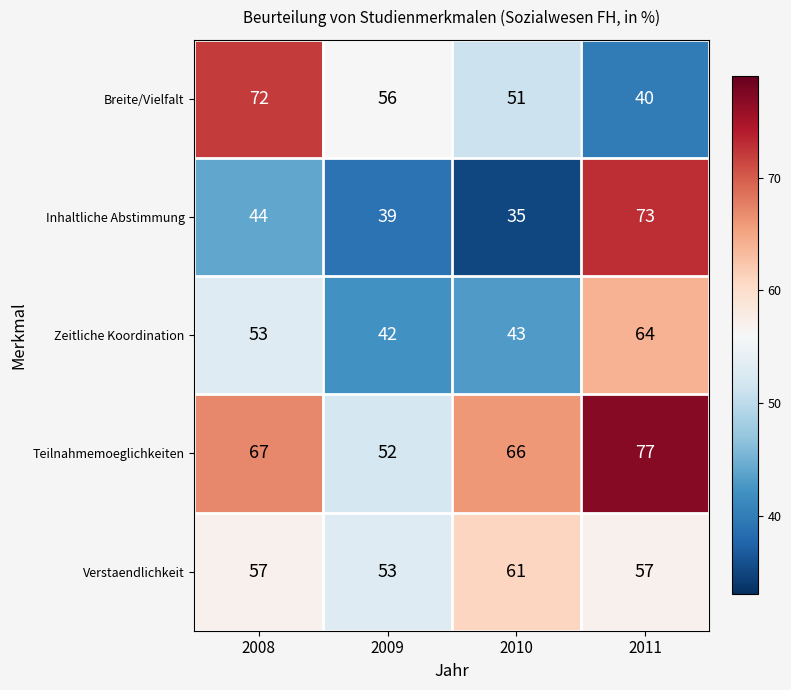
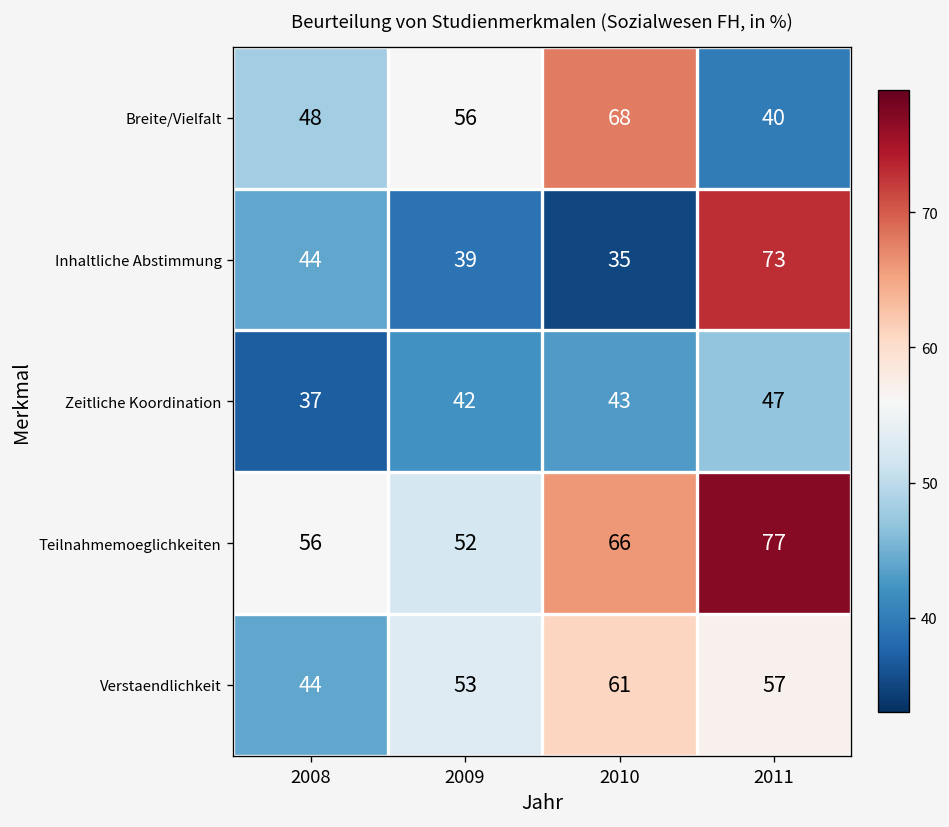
  {
    "Breite/Vielfalt": {
-     "2008": 72,
+     "2008": 48,
      "2009": 56,
-     "2010": 51,
+     "2010": 68,
      "2011": 40
    },
    "Inhaltliche Abstimmung": {
      "2008": 44,
      "2009": 39,
      "2010": 35,
      "2011": 73
    },
    "Zeitliche Koordination": {
-     "2008": 53,
+     "2008": 37,
      "2009": 42,
      "2010": 43,
-     "2011": 64
+     "2011": 47
    },
    "Teilnahmemoeglichkeiten": {
-     "2008": 67,
+     "2008": 56,
      "2009": 52,
      "2010": 66,
      "2011": 77
    },
    "Verstaendlichkeit": {
-     "2008": 57,
+     "2008": 44,
      "2009": 53,
      "2010": 61,
      "2011": 57
    }
  }
